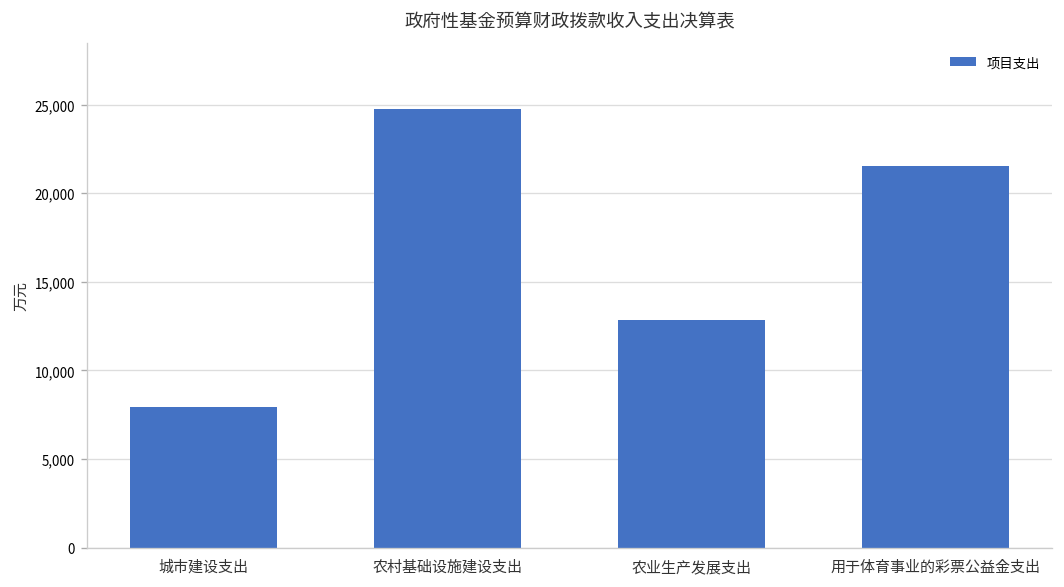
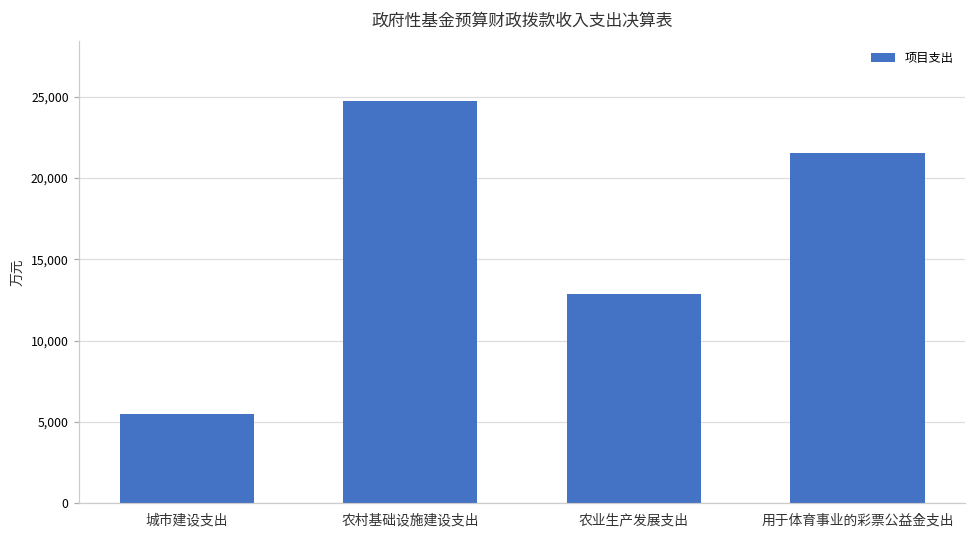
  {
-   "城市建设支出": "8,000",
+   "城市建设支出": "5,500",
    "农村基础设施建设支出": "24,700",
    "农业生产发展支出": "12,900",
    "用于体育事业的彩票公益金支出": "21,500"
  }
